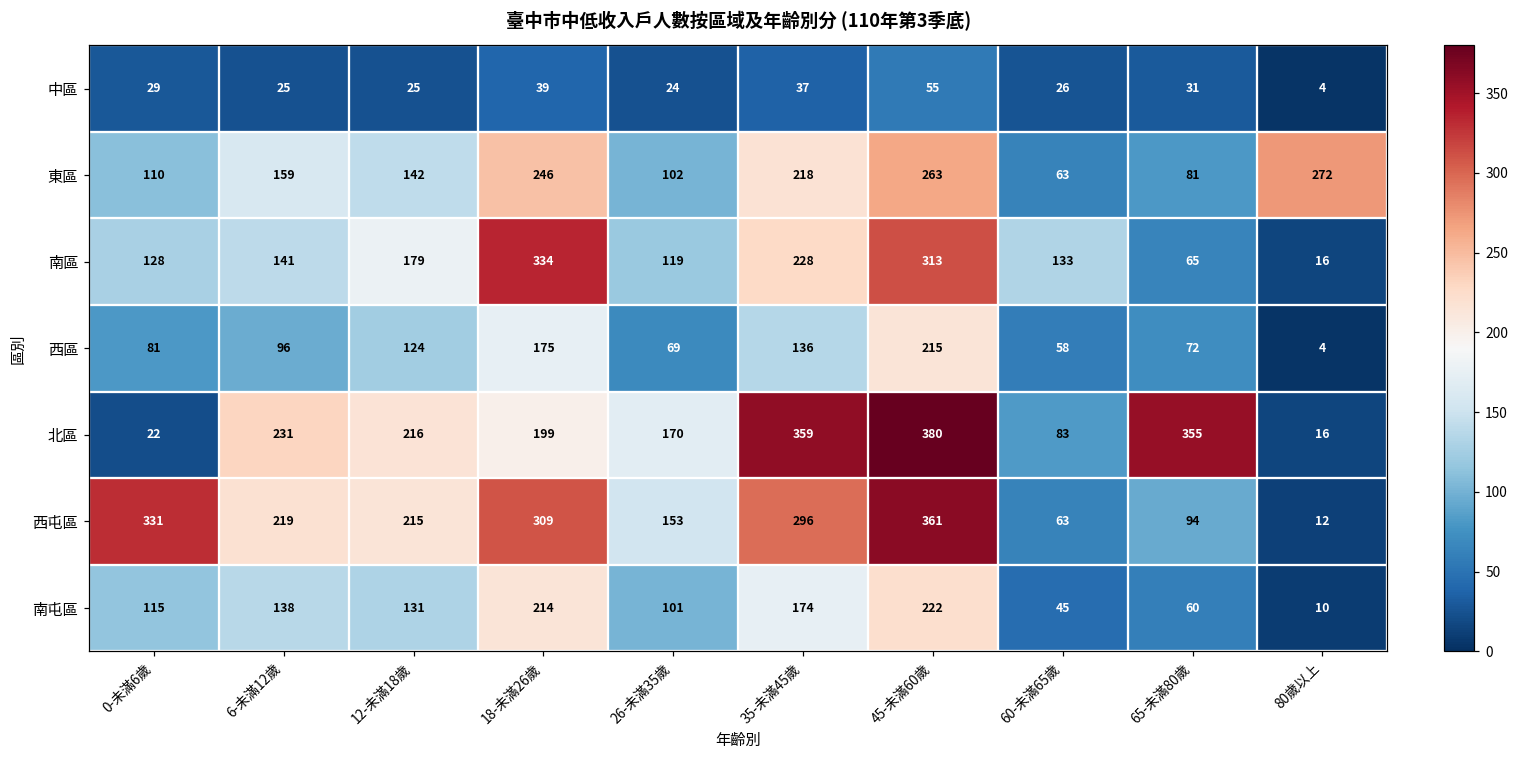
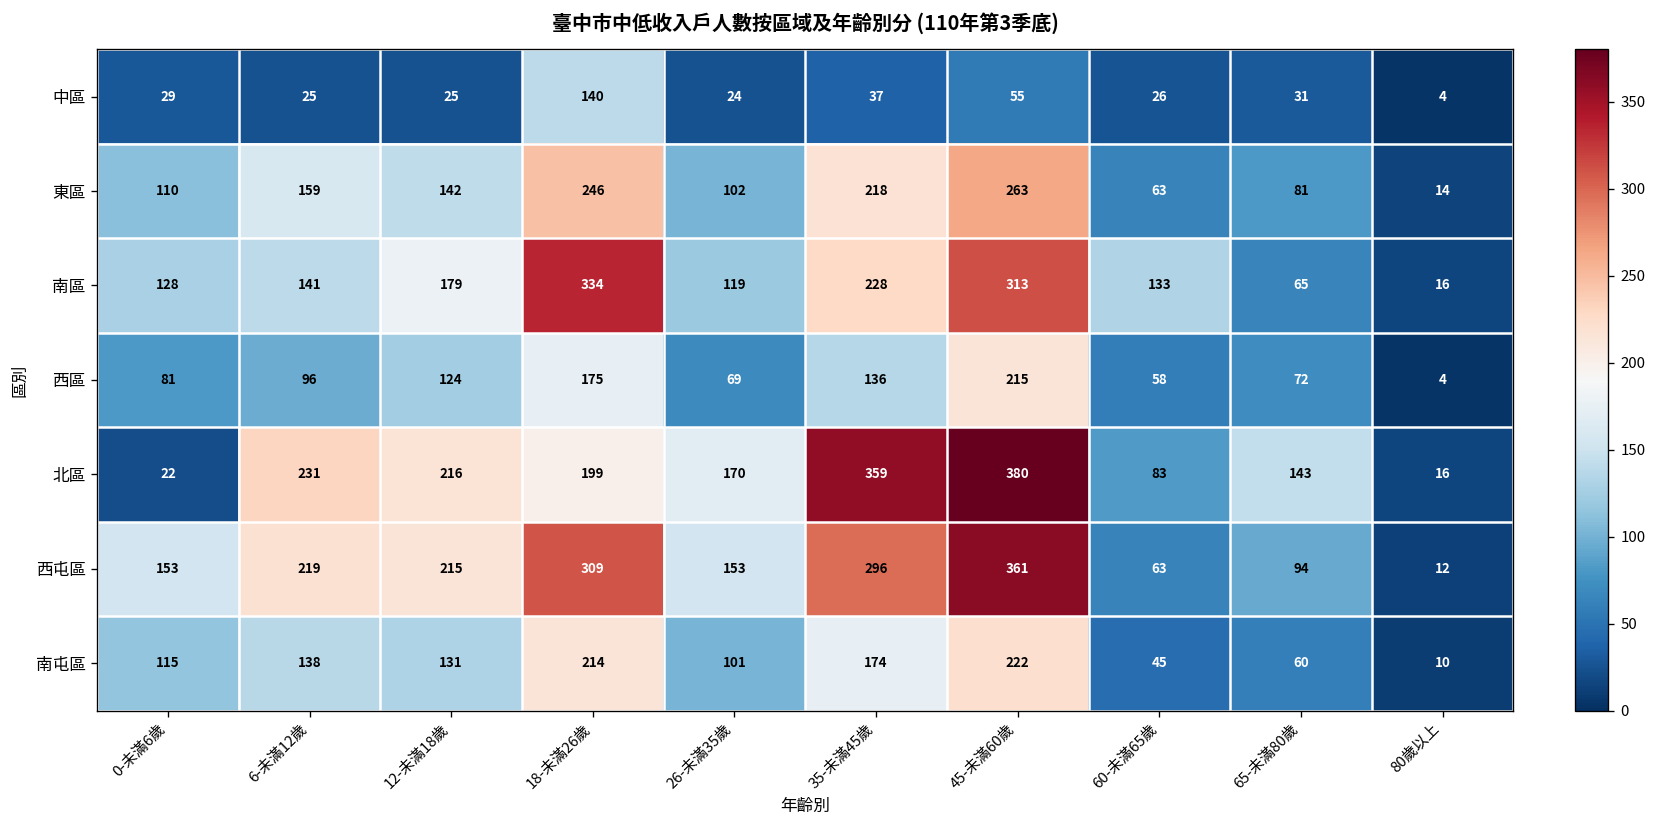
  {
    "中區": {
      "0-未滿6歲": 29,
      "6-未滿12歲": 25,
      "12-未滿18歲": 25,
-     "18-未滿26歲": 39,
+     "18-未滿26歲": 140,
      "26-未滿35歲": 24,
      "35-未滿45歲": 37,
      "45-未滿60歲": 55,
      "60-未滿65歲": 26,
      "65-未滿80歲": 31,
      "80歲以上": 4
    },
    "東區": {
      "0-未滿6歲": 110,
      "6-未滿12歲": 159,
      "12-未滿18歲": 142,
      "18-未滿26歲": 246,
      "26-未滿35歲": 102,
      "35-未滿45歲": 218,
      "45-未滿60歲": 263,
      "60-未滿65歲": 63,
      "65-未滿80歲": 81,
-     "80歲以上": 272
+     "80歲以上": 14
    },
    "南區": {
      "0-未滿6歲": 128,
      "6-未滿12歲": 141,
      "12-未滿18歲": 179,
      "18-未滿26歲": 334,
      "26-未滿35歲": 119,
      "35-未滿45歲": 228,
      "45-未滿60歲": 313,
      "60-未滿65歲": 133,
      "65-未滿80歲": 65,
      "80歲以上": 16
    },
    "西區": {
      "0-未滿6歲": 81,
      "6-未滿12歲": 96,
      "12-未滿18歲": 124,
      "18-未滿26歲": 175,
      "26-未滿35歲": 69,
      "35-未滿45歲": 136,
      "45-未滿60歲": 215,
      "60-未滿65歲": 58,
      "65-未滿80歲": 72,
      "80歲以上": 4
    },
    "北區": {
      "0-未滿6歲": 22,
      "6-未滿12歲": 231,
      "12-未滿18歲": 216,
      "18-未滿26歲": 199,
      "26-未滿35歲": 170,
      "35-未滿45歲": 359,
      "45-未滿60歲": 380,
      "60-未滿65歲": 83,
-     "65-未滿80歲": 355,
+     "65-未滿80歲": 143,
      "80歲以上": 16
    },
    "西屯區": {
-     "0-未滿6歲": 331,
+     "0-未滿6歲": 153,
      "6-未滿12歲": 219,
      "12-未滿18歲": 215,
      "18-未滿26歲": 309,
      "26-未滿35歲": 153,
      "35-未滿45歲": 296,
      "45-未滿60歲": 361,
      "60-未滿65歲": 63,
      "65-未滿80歲": 94,
      "80歲以上": 12
    },
    "南屯區": {
      "0-未滿6歲": 115,
      "6-未滿12歲": 138,
      "12-未滿18歲": 131,
      "18-未滿26歲": 214,
      "26-未滿35歲": 101,
      "35-未滿45歲": 174,
      "45-未滿60歲": 222,
      "60-未滿65歲": 45,
      "65-未滿80歲": 60,
      "80歲以上": 10
    }
  }
